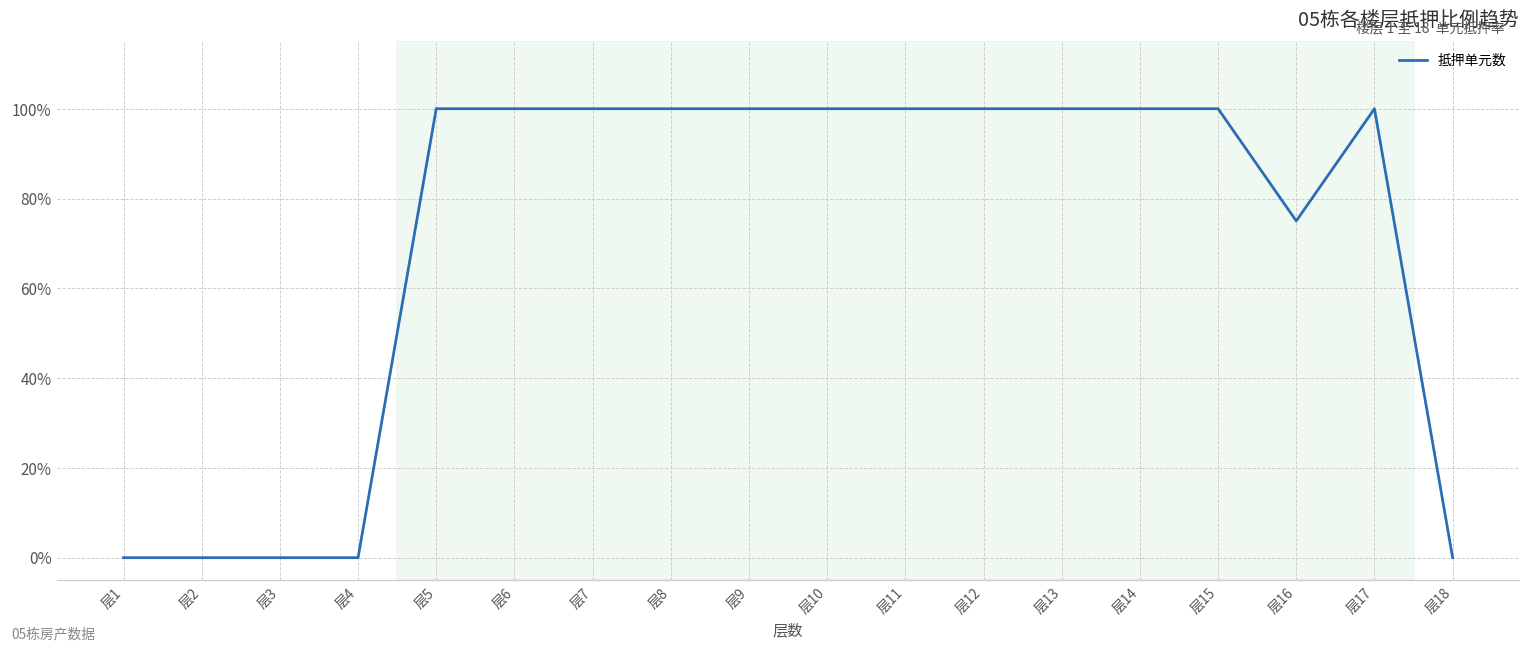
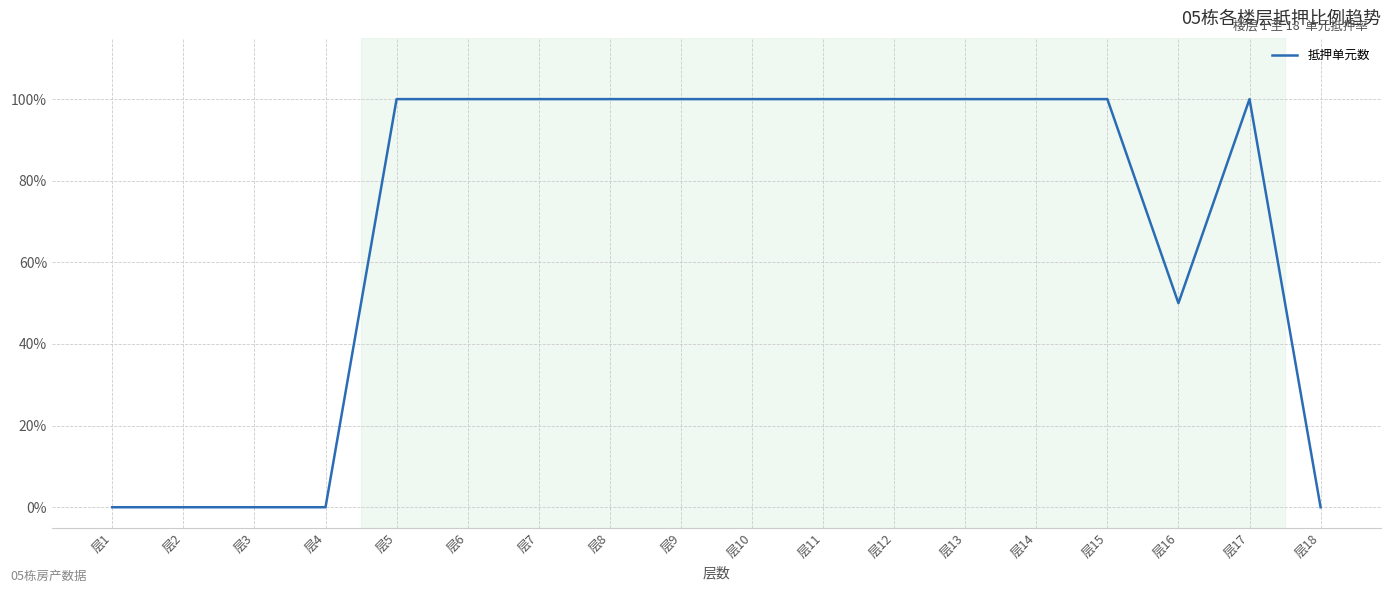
  {
    "层1": "0%",
    "层2": "0%",
    "层3": "0%",
    "层4": "0%",
    "层5": "100%",
    "层6": "100%",
    "层7": "100%",
    "层8": "100%",
    "层9": "100%",
    "层10": "100%",
    "层11": "100%",
    "层12": "100%",
    "层13": "100%",
    "层14": "100%",
    "层15": "100%",
-   "层16": "75%",
+   "层16": "50%",
    "层17": "100%",
    "层18": "0%"
  }
